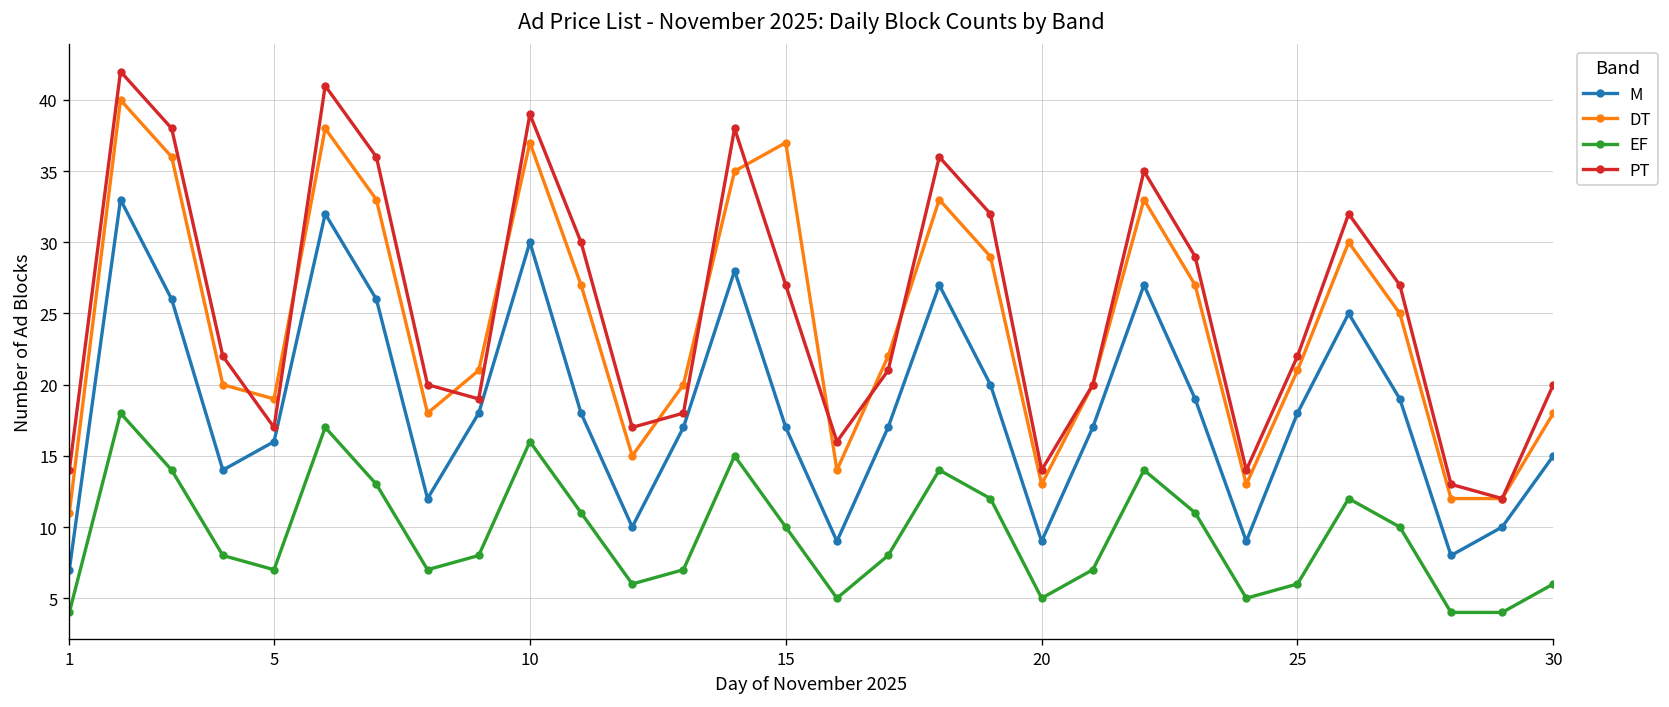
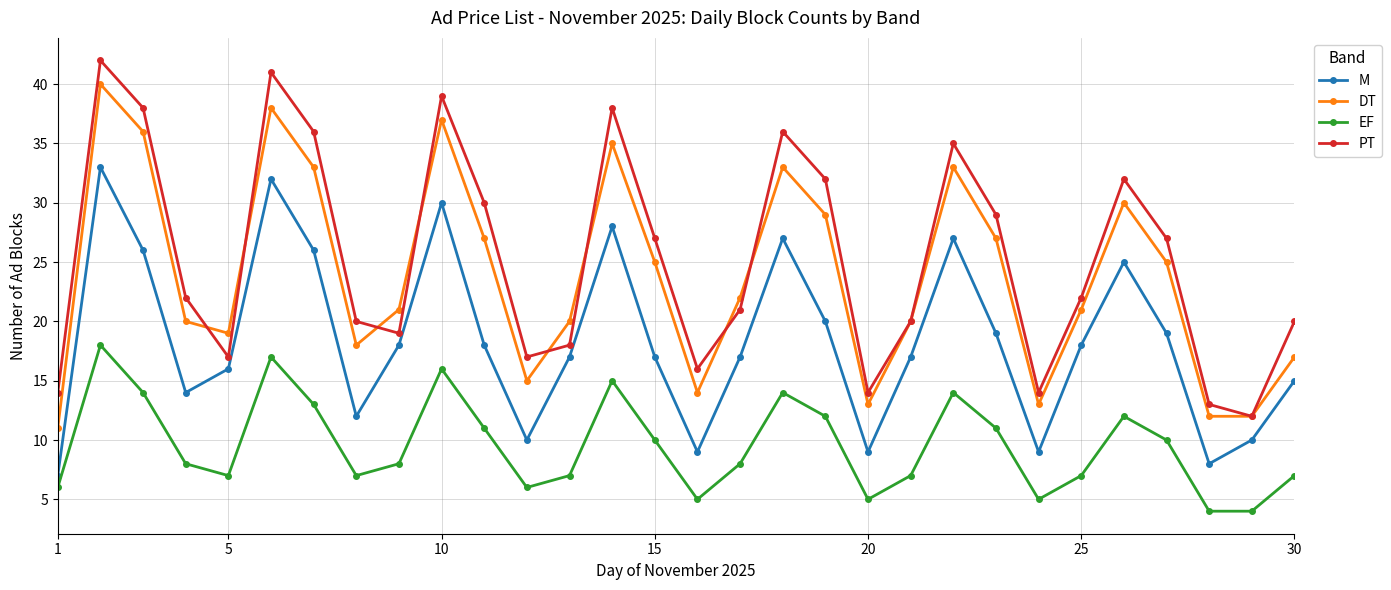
  {
    "M": {
      "1": 7,
      "5": 16,
      "10": 30,
      "15": 17,
      "20": 9,
      "25": 18,
      "30": 15
    },
    "DT": {
      "1": 11,
      "5": 19,
      "10": 37,
-     "15": 37,
+     "15": 25,
      "20": 13,
      "25": 21,
-     "30": 18
+     "30": 17
    },
    "EF": {
-     "1": 4,
+     "1": 6,
      "5": 7,
      "10": 16,
      "15": 10,
      "20": 5,
-     "25": 6,
-     "30": 6
+     "25": 7,
+     "30": 7
    },
    "PT": {
      "1": 14,
      "5": 17,
      "10": 39,
      "15": 27,
      "20": 14,
      "25": 22,
      "30": 20
    }
  }
